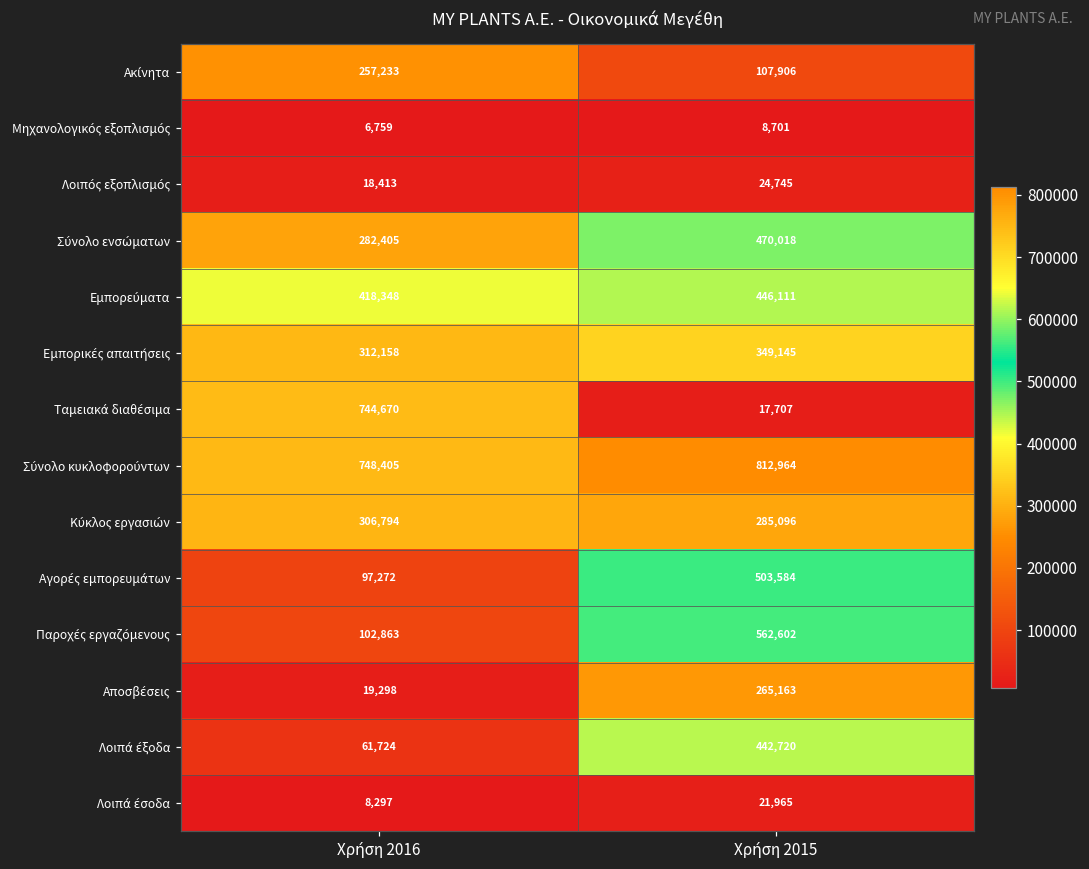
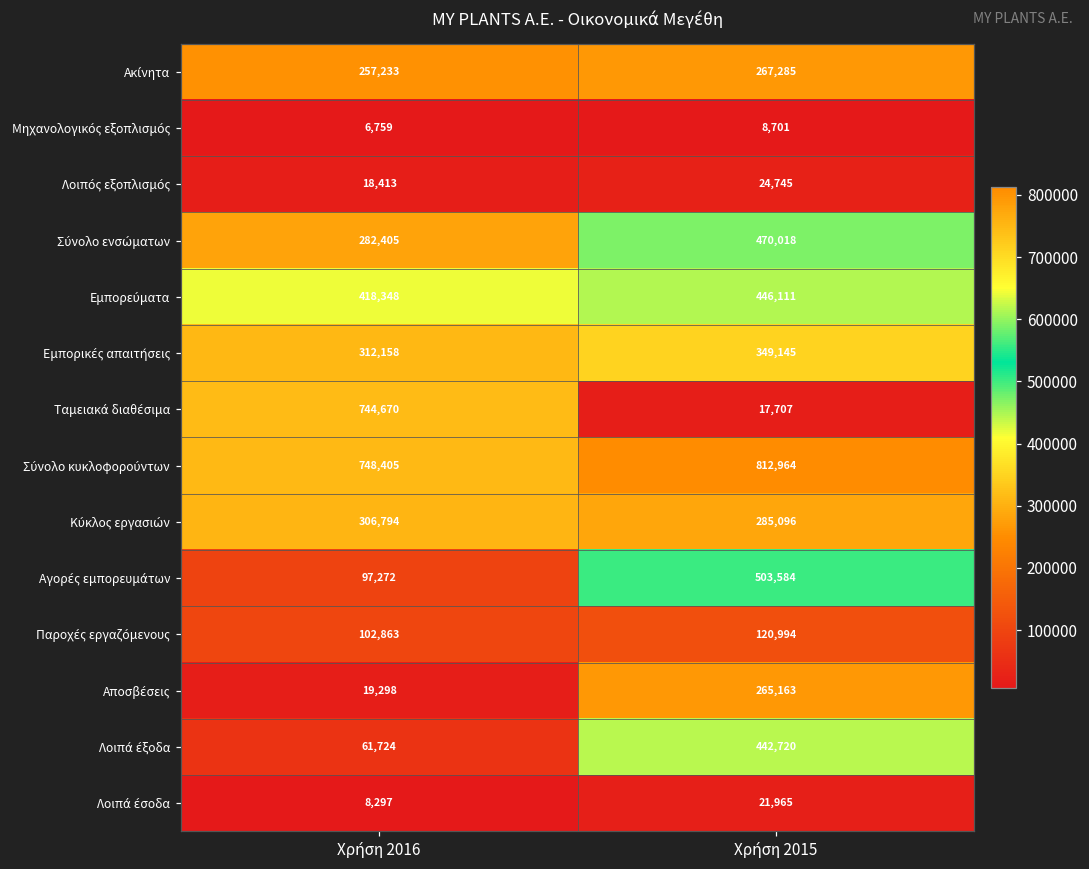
  {
    "Ακίνητα": {
      "Χρήση 2016": "257,233",
-     "Χρήση 2015": "107,906"
+     "Χρήση 2015": "267,285"
    },
    "Μηχανολογικός εξοπλισμός": {
      "Χρήση 2016": "6,759",
      "Χρήση 2015": "8,701"
    },
    "Λοιπός εξοπλισμός": {
      "Χρήση 2016": "18,413",
      "Χρήση 2015": "24,745"
    },
    "Σύνολο ενσώματων": {
      "Χρήση 2016": "282,405",
      "Χρήση 2015": "470,018"
    },
    "Εμπορεύματα": {
      "Χρήση 2016": "418,348",
      "Χρήση 2015": "446,111"
    },
    "Εμπορικές απαιτήσεις": {
      "Χρήση 2016": "312,158",
      "Χρήση 2015": "349,145"
    },
    "Ταμειακά διαθέσιμα": {
      "Χρήση 2016": "744,670",
      "Χρήση 2015": "17,707"
    },
    "Σύνολο κυκλοφορούντων": {
      "Χρήση 2016": "748,405",
      "Χρήση 2015": "812,964"
    },
    "Κύκλος εργασιών": {
      "Χρήση 2016": "306,794",
      "Χρήση 2015": "285,096"
    },
    "Αγορές εμπορευμάτων": {
      "Χρήση 2016": "97,272",
      "Χρήση 2015": "503,584"
    },
    "Παροχές εργαζόμενους": {
      "Χρήση 2016": "102,863",
-     "Χρήση 2015": "562,602"
+     "Χρήση 2015": "120,994"
    },
    "Αποσβέσεις": {
      "Χρήση 2016": "19,298",
      "Χρήση 2015": "265,163"
    },
    "Λοιπά έξοδα": {
      "Χρήση 2016": "61,724",
      "Χρήση 2015": "442,720"
    },
    "Λοιπά έσοδα": {
      "Χρήση 2016": "8,297",
      "Χρήση 2015": "21,965"
    }
  }
